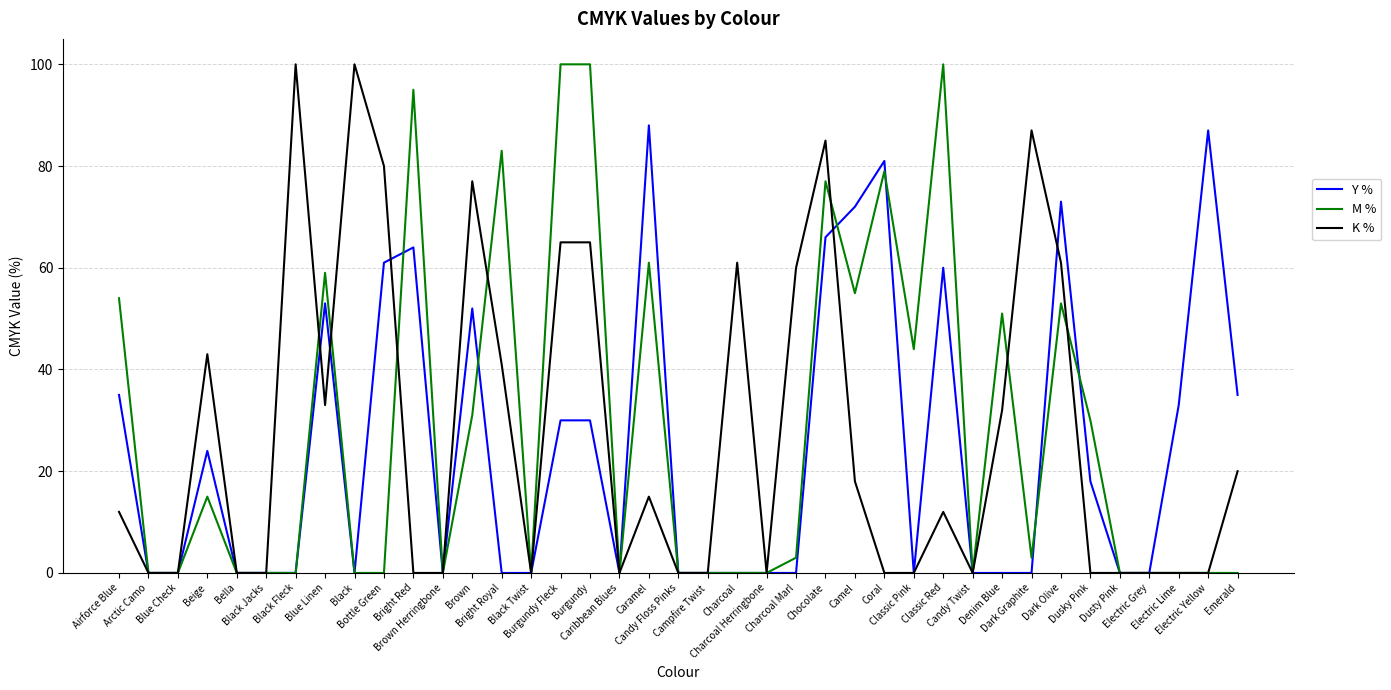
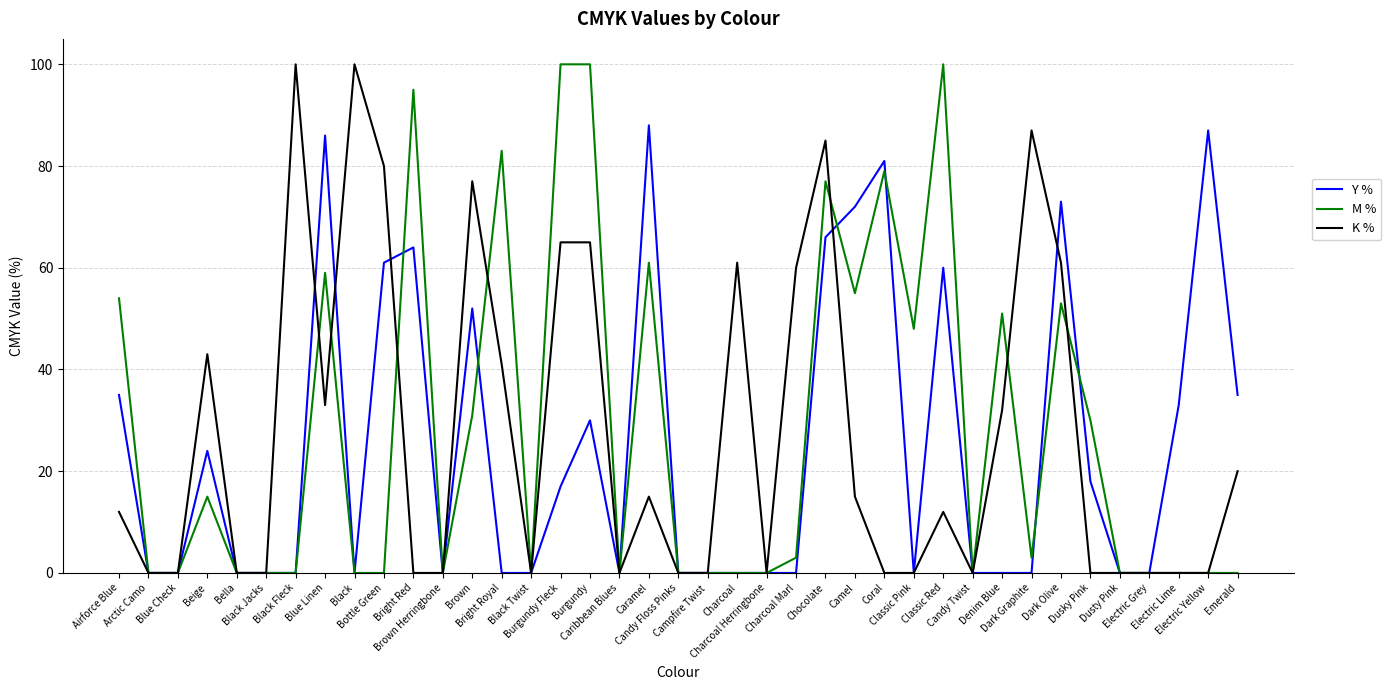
  {
    "Y %": {
      "Airforce Blue": 35,
      "Beige": 24,
-     "Blue Linen": 53,
+     "Blue Linen": 86,
      "Bottle Green": 61,
      "Bright Red": 64,
      "Brown": 52,
      "Bright Royal": 0,
-     "Burgundy Fleck": 30,
+     "Burgundy Fleck": 17,
      "Burgundy": 30,
      "Caramel": 88,
      "Charcoal Marl": 0,
      "Chocolate": 66,
      "Camel": 72,
      "Coral": 81,
      "Classic Red": 60,
      "Denim Blue": 0,
      "Dark Graphite": 0,
      "Dark Olive": 73,
      "Dusky Pink": 18,
      "Electric Lime": 33,
      "Electric Yellow": 87,
      "Emerald": 35
    },
    "M %": {
      "Airforce Blue": 54,
      "Beige": 15,
      "Blue Linen": 59,
      "Bottle Green": 0,
      "Bright Red": 95,
      "Brown": 31,
      "Bright Royal": 83,
      "Burgundy Fleck": 100,
      "Burgundy": 100,
      "Caramel": 61,
      "Charcoal Marl": 3,
      "Chocolate": 77,
      "Camel": 55,
      "Coral": 79,
-     "Classic Pink": 44,
+     "Classic Pink": 48,
      "Classic Red": 100,
      "Denim Blue": 51,
      "Dark Graphite": 3,
      "Dark Olive": 53,
      "Dusky Pink": 30,
      "Emerald": 0
    },
    "K %": {
      "Airforce Blue": 12,
      "Beige": 43,
      "Black Fleck": 100,
      "Blue Linen": 33,
      "Black": 100,
      "Bottle Green": 80,
      "Bright Red": 0,
      "Brown": 77,
      "Bright Royal": 41,
      "Burgundy Fleck": 65,
      "Burgundy": 65,
      "Caramel": 15,
      "Charcoal": 61,
      "Charcoal Marl": 60,
      "Chocolate": 85,
-     "Camel": 18,
+     "Camel": 15,
      "Coral": 0,
      "Classic Red": 12,
      "Denim Blue": 32,
      "Dark Graphite": 87,
      "Dark Olive": 61,
      "Dusky Pink": 0,
      "Emerald": 20
    }
  }
